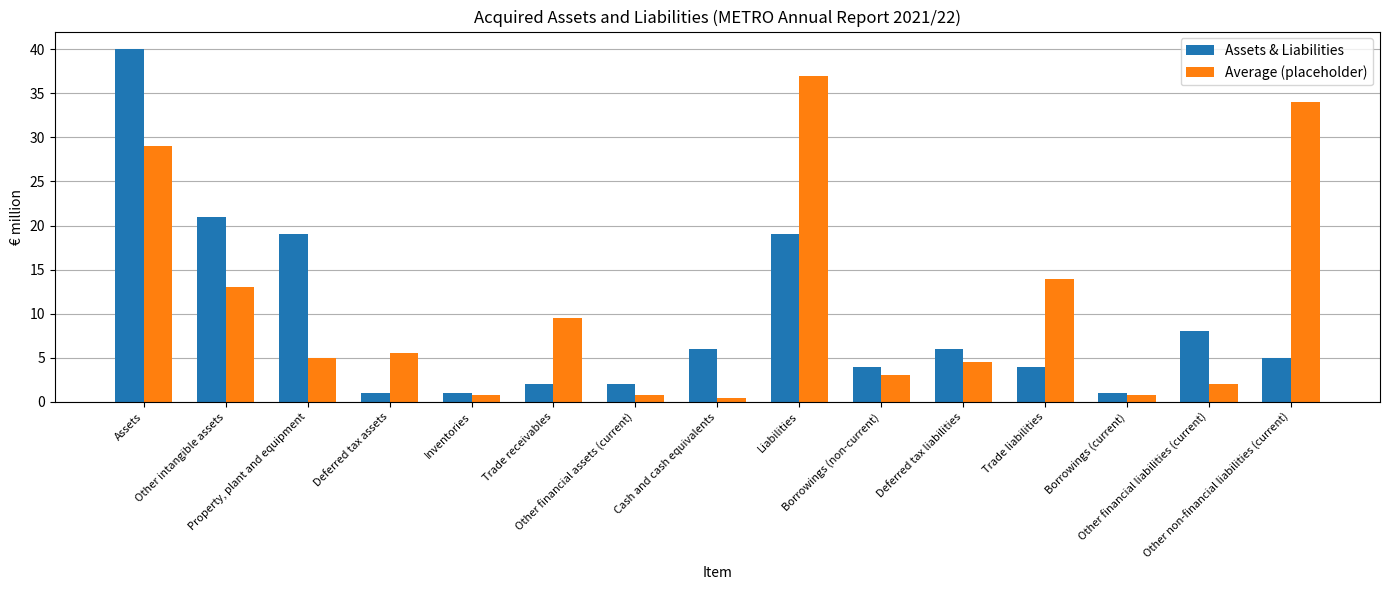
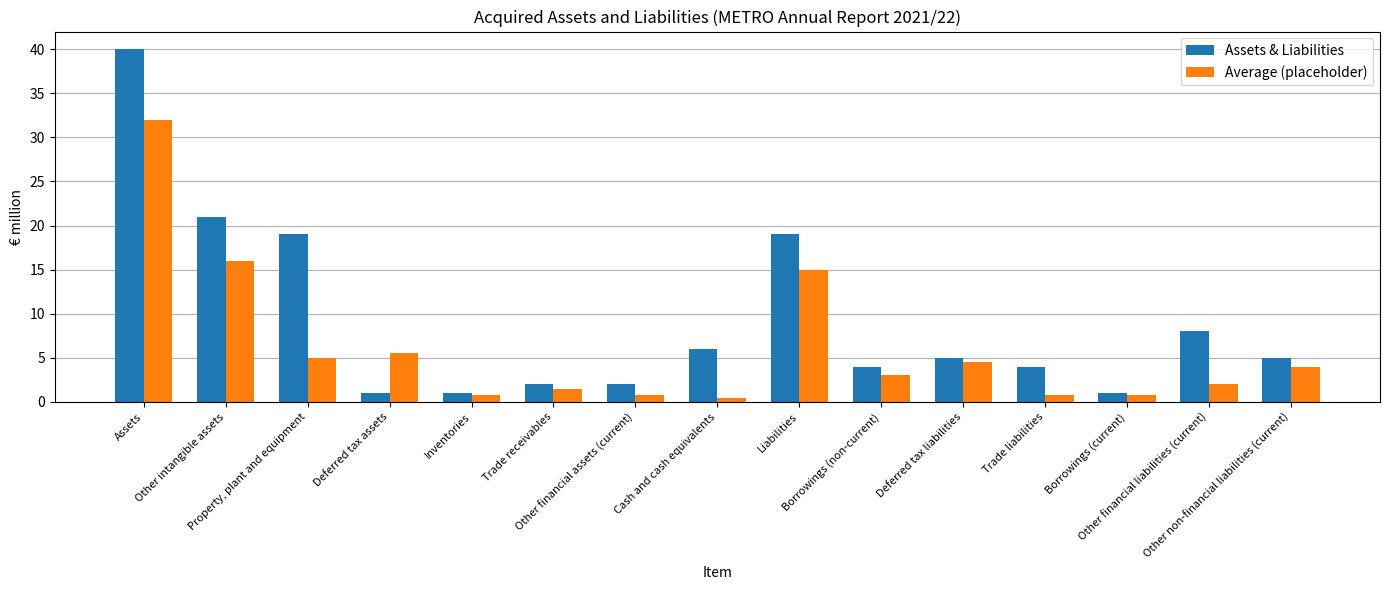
  {
    "Assets & Liabilities": {
      "Assets": 40,
      "Other intangible assets": 21,
      "Property, plant and equipment": 19,
      "Deferred tax assets": 1,
      "Inventories": 1,
      "Trade receivables": 2,
      "Other financial assets (current)": 2,
      "Cash and cash equivalents": 6,
      "Liabilities": 19,
      "Borrowings (non-current)": 4,
-     "Deferred tax liabilities": 6,
+     "Deferred tax liabilities": 5,
      "Trade liabilities": 4,
      "Borrowings (current)": 1,
      "Other financial liabilities (current)": 8,
      "Other non-financial liabilities (current)": 5
    },
    "Average (placeholder)": {
-     "Assets": 29,
-     "Other intangible assets": 13,
+     "Assets": 32,
+     "Other intangible assets": 16,
      "Property, plant and equipment": 5,
      "Deferred tax assets": 6,
      "Inventories": 1,
-     "Trade receivables": 10,
+     "Trade receivables": 2,
      "Other financial assets (current)": 1,
      "Cash and cash equivalents": 1,
-     "Liabilities": 37,
+     "Liabilities": 15,
      "Borrowings (non-current)": 3,
      "Deferred tax liabilities": 5,
-     "Trade liabilities": 14,
+     "Trade liabilities": 1,
      "Borrowings (current)": 1,
      "Other financial liabilities (current)": 2,
-     "Other non-financial liabilities (current)": 34
+     "Other non-financial liabilities (current)": 4
    }
  }
